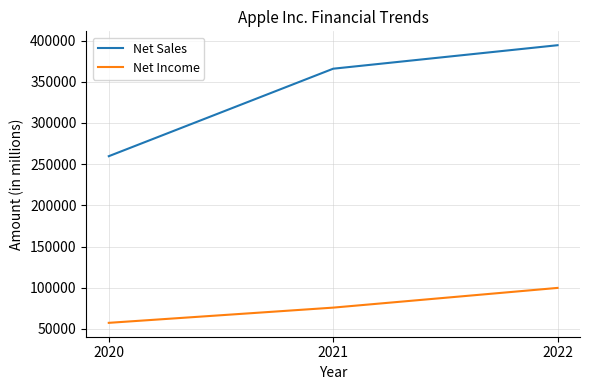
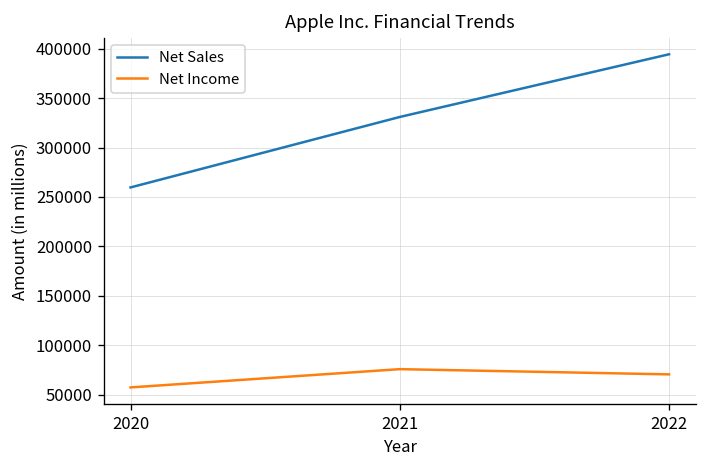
  {
    "Net Sales": {
      "2020": 260000,
-     "2021": 370000,
+     "2021": 330000,
      "2022": 390000
    },
    "Net Income": {
      "2020": 60000,
      "2021": 80000,
-     "2022": 100000
+     "2022": 70000
    }
  }
